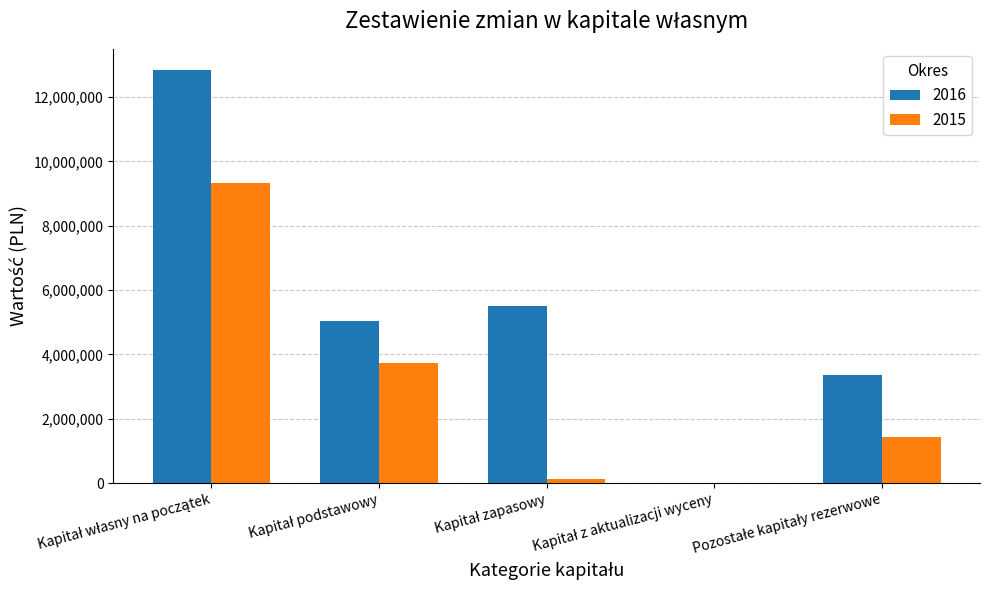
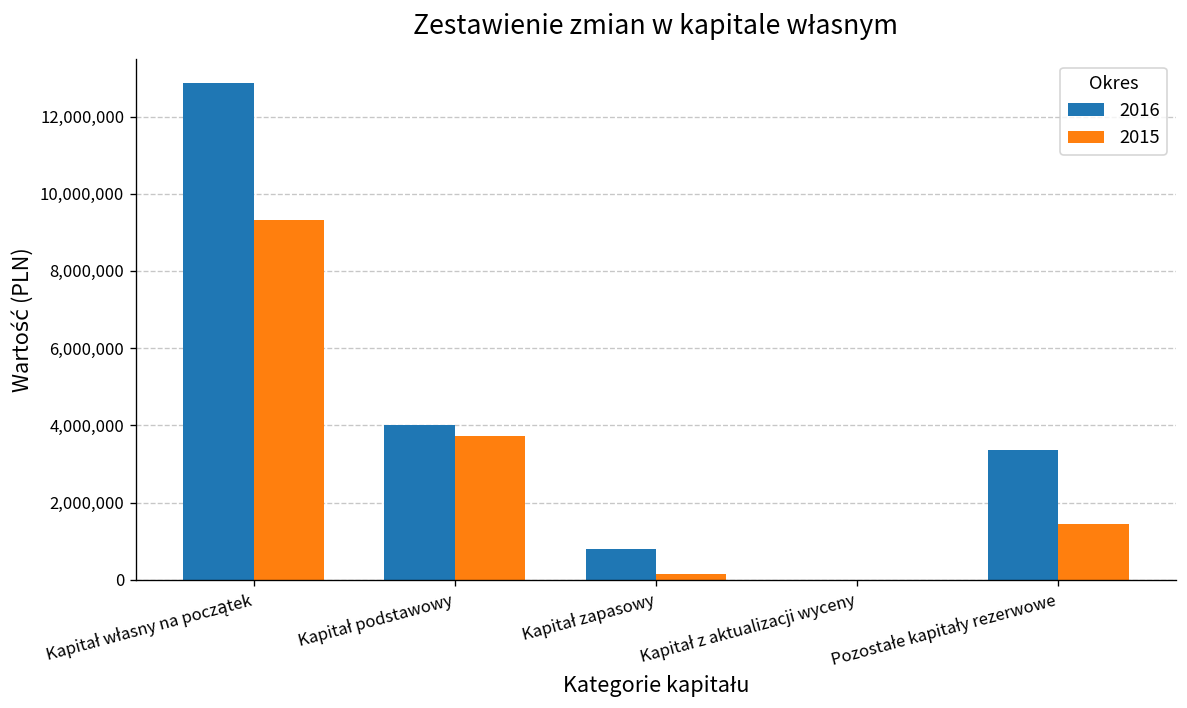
  {
    "2016": {
      "Kapitał własny na początek": "12,900,000",
-     "Kapitał podstawowy": "5,000,000",
-     "Kapitał zapasowy": "5,500,000",
+     "Kapitał podstawowy": "4,000,000",
+     "Kapitał zapasowy": "800,000",
      "Kapitał z aktualizacji wyceny": "0",
      "Pozostałe kapitały rezerwowe": "3,400,000"
    },
    "2015": {
      "Kapitał własny na początek": "9,300,000",
      "Kapitał podstawowy": "3,700,000",
      "Kapitał zapasowy": "100,000",
      "Kapitał z aktualizacji wyceny": "0",
      "Pozostałe kapitały rezerwowe": "1,400,000"
    }
  }
